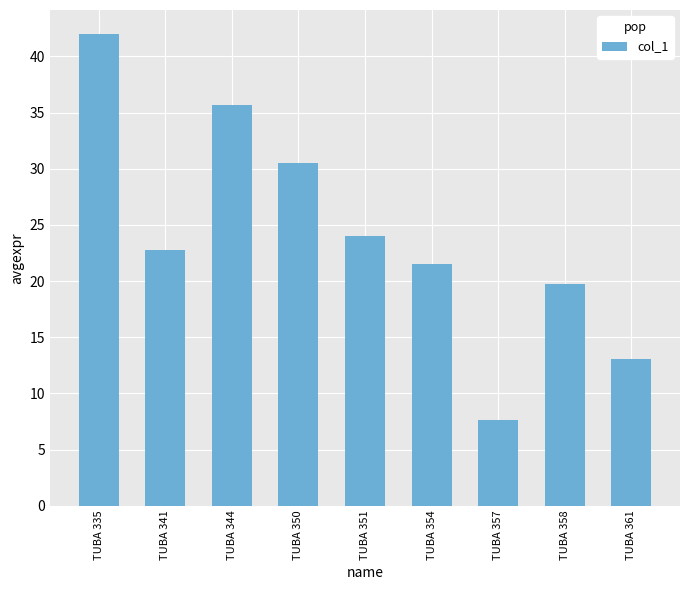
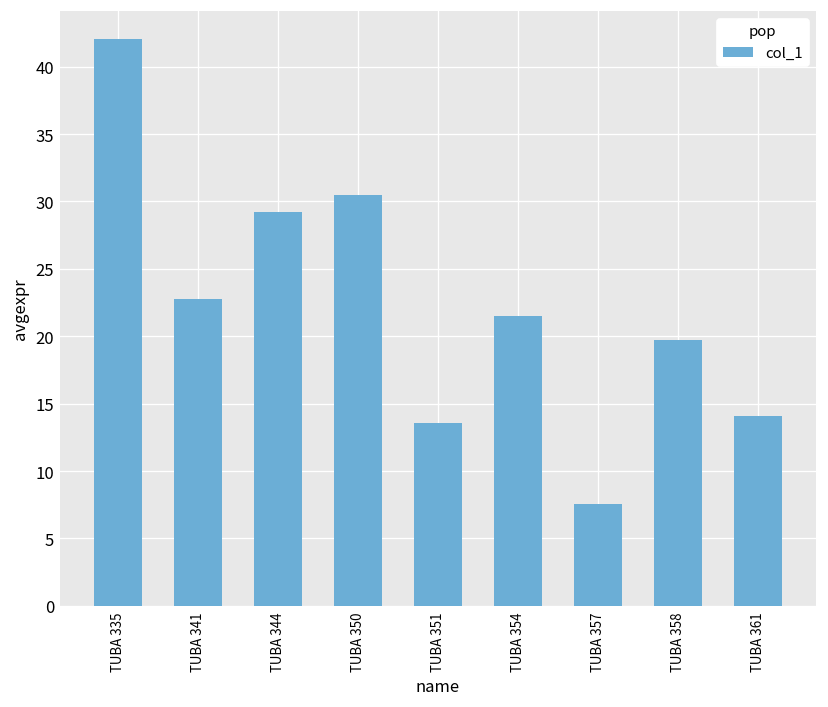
  {
    "TUBA 335": 42.0,
    "TUBA 341": 22.8,
-   "TUBA 344": 35.6,
+   "TUBA 344": 29.2,
    "TUBA 350": 30.5,
-   "TUBA 351": 24.0,
+   "TUBA 351": 13.6,
    "TUBA 354": 21.5,
    "TUBA 357": 7.6,
    "TUBA 358": 19.7,
-   "TUBA 361": 13.1
+   "TUBA 361": 14.1
  }
